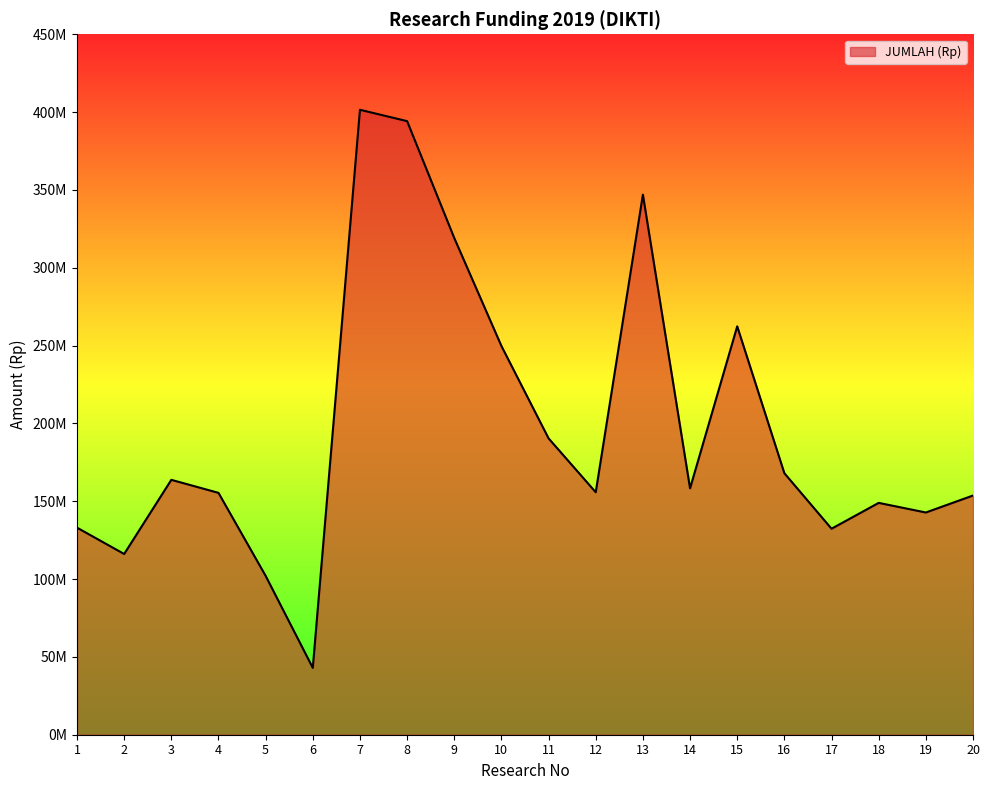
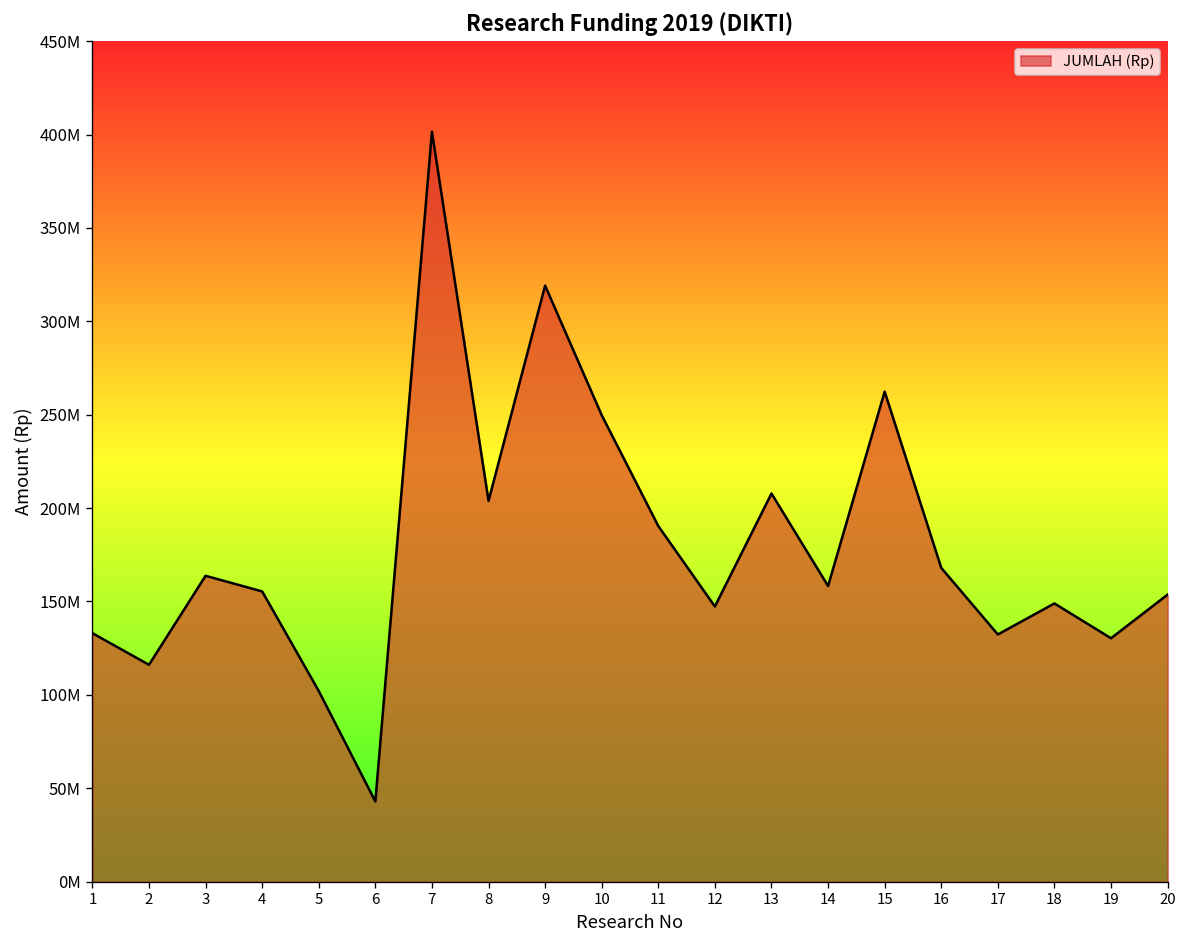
  {
    "1": 133000000,
    "2": 116000000,
    "3": 164000000,
    "4": 155000000,
    "5": 102000000,
    "6": 43000000,
    "7": 402000000,
-   "8": 394000000,
+   "8": 204000000,
    "9": 319000000,
    "10": 250000000,
    "11": 190000000,
-   "12": 156000000,
-   "13": 347000000,
+   "12": 147000000,
+   "13": 208000000,
    "14": 158000000,
    "15": 262000000,
    "16": 168000000,
    "17": 132000000,
    "18": 149000000,
-   "19": 143000000,
+   "19": 130000000,
    "20": 154000000
  }
